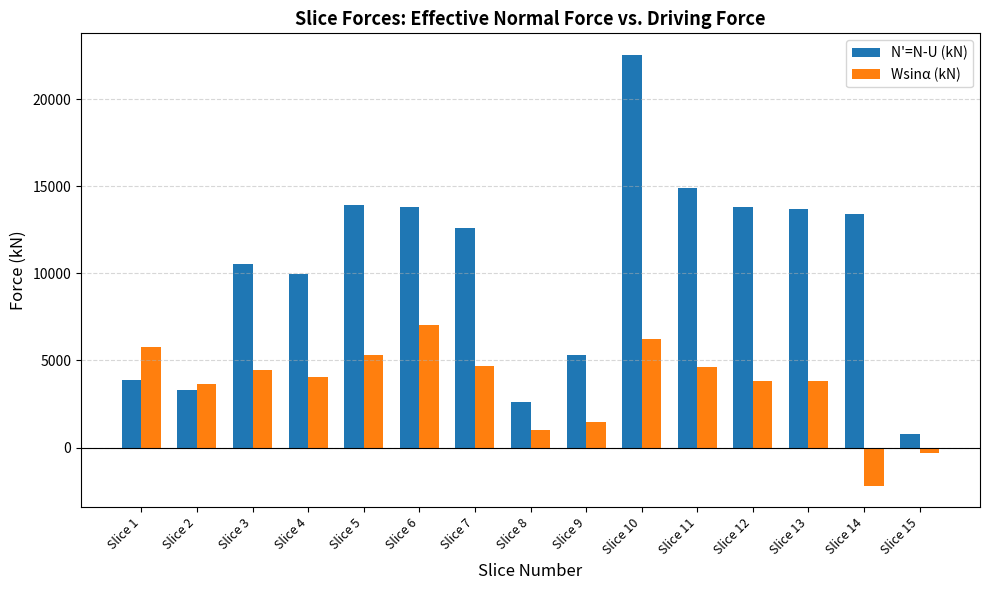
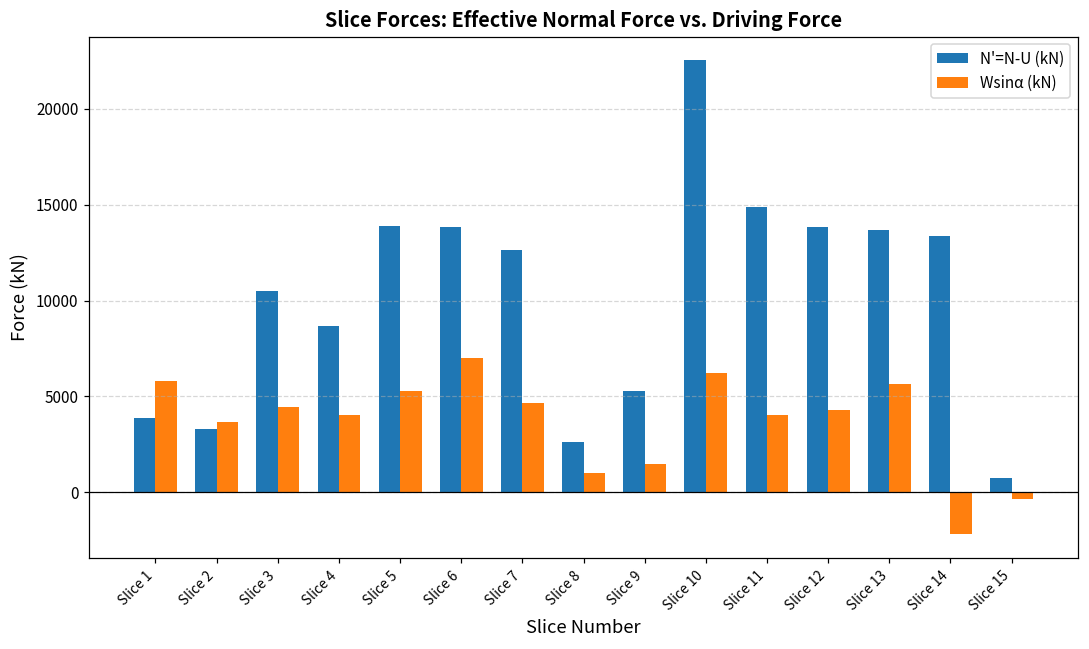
  {
    "N'=N-U (kN)": {
      "Slice 1": 3900,
      "Slice 2": 3300,
      "Slice 3": 10500,
-     "Slice 4": 10000,
+     "Slice 4": 8700,
      "Slice 5": 13900,
      "Slice 6": 13800,
      "Slice 7": 12600,
      "Slice 8": 2600,
      "Slice 9": 5300,
      "Slice 10": 22500,
      "Slice 11": 14900,
      "Slice 12": 13800,
      "Slice 13": 13700,
      "Slice 14": 13400,
      "Slice 15": 800
    },
    "Wsinα (kN)": {
      "Slice 1": 5800,
      "Slice 2": 3600,
      "Slice 3": 4500,
      "Slice 4": 4000,
      "Slice 5": 5300,
      "Slice 6": 7000,
      "Slice 7": 4700,
      "Slice 8": 1000,
      "Slice 9": 1500,
      "Slice 10": 6200,
-     "Slice 11": 4600,
-     "Slice 12": 3800,
-     "Slice 13": 3800,
+     "Slice 11": 4000,
+     "Slice 12": 4300,
+     "Slice 13": 5700,
      "Slice 14": -2200,
      "Slice 15": -300
    }
  }
